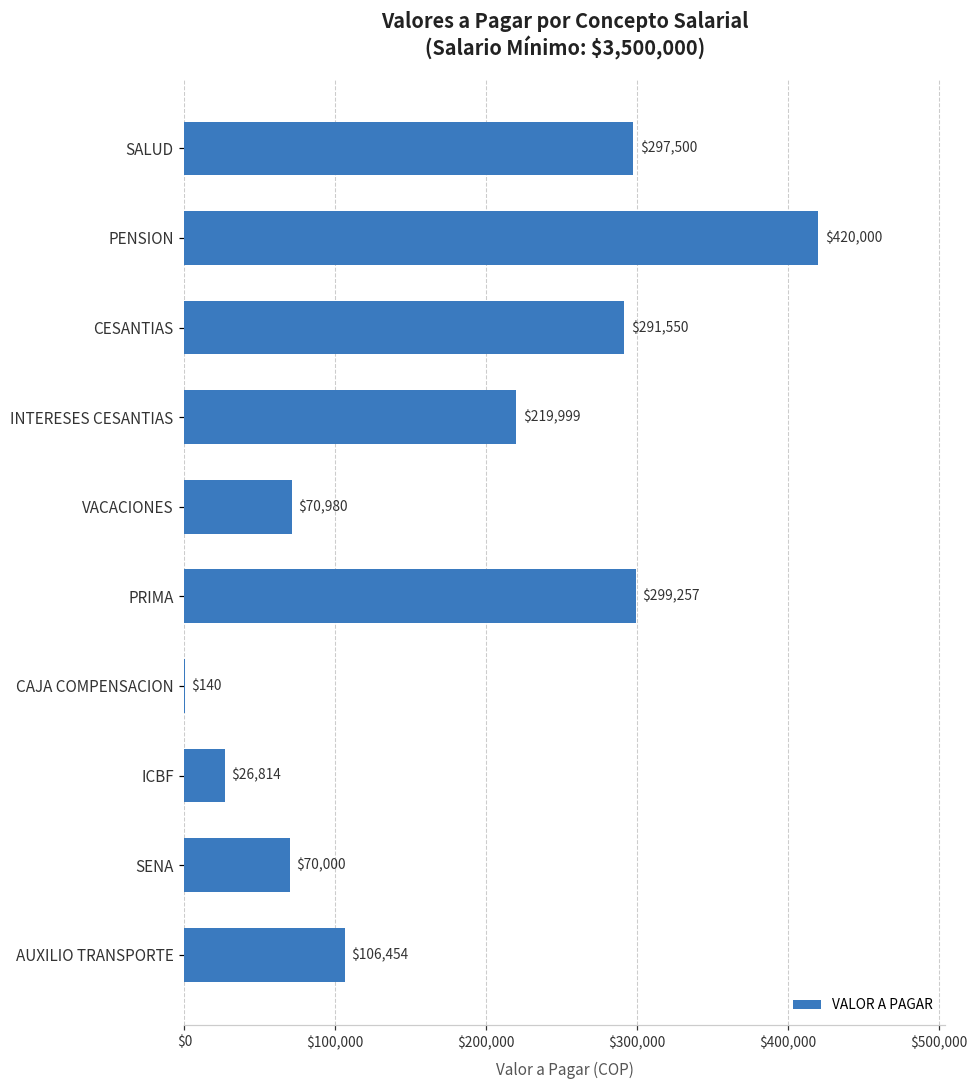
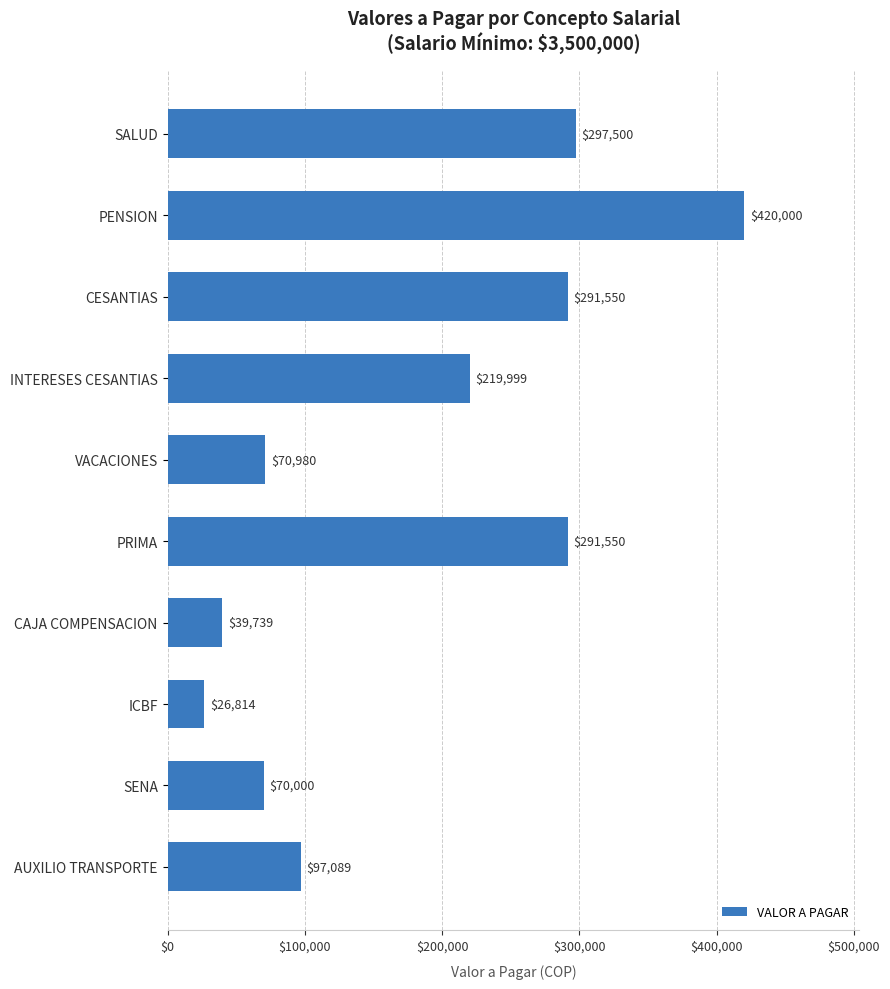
  {
    "SALUD": "$297,500",
    "PENSION": "$420,000",
    "CESANTIAS": "$291,550",
    "INTERESES CESANTIAS": "$219,999",
    "VACACIONES": "$70,980",
-   "PRIMA": "$299,257",
-   "CAJA COMPENSACION": "$140",
+   "PRIMA": "$291,550",
+   "CAJA COMPENSACION": "$39,739",
    "ICBF": "$26,814",
    "SENA": "$70,000",
-   "AUXILIO TRANSPORTE": "$106,454"
+   "AUXILIO TRANSPORTE": "$97,089"
  }
